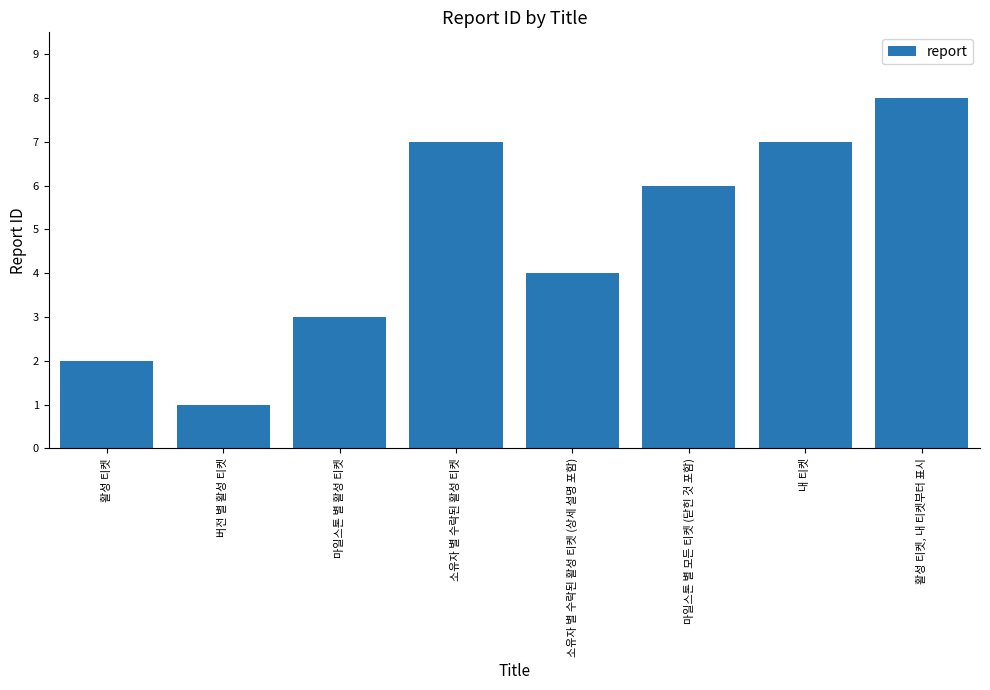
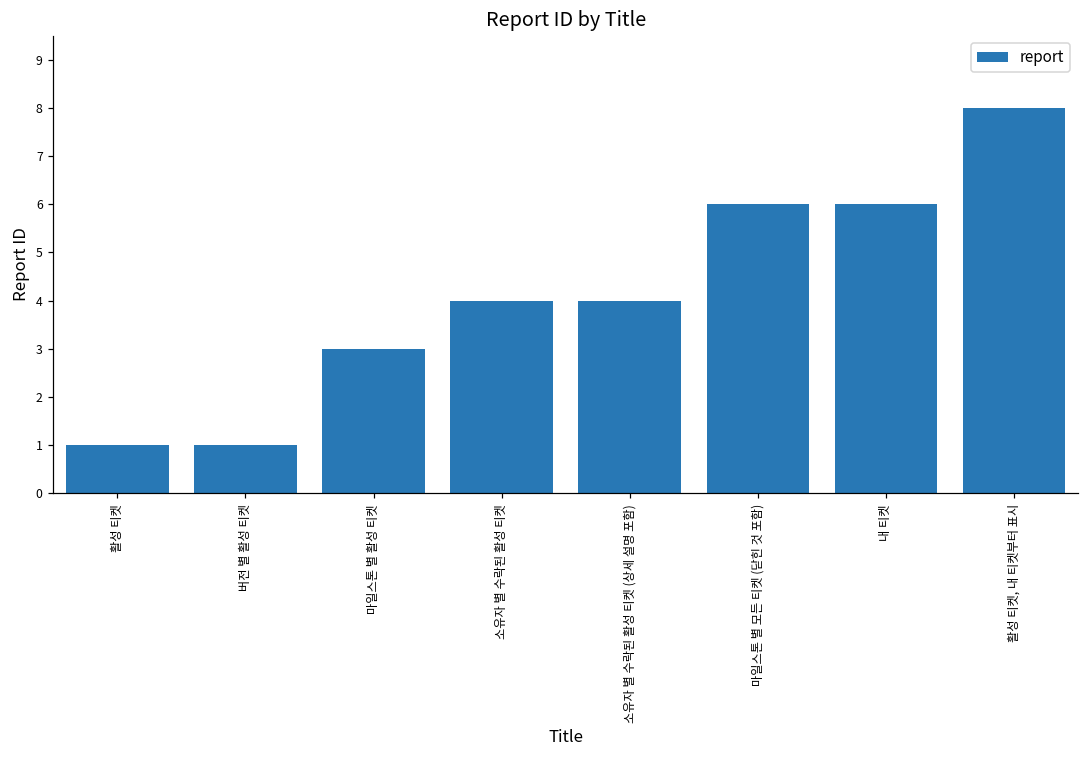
  {
-   "활성 티켓": 2,
+   "활성 티켓": 1,
    "버전 별 활성 티켓": 1,
    "마일스톤 별 활성 티켓": 3,
-   "소유자 별 수락된 활성 티켓": 7,
+   "소유자 별 수락된 활성 티켓": 4,
    "소유자 별 수락된 활성 티켓 (상세 설명 포함)": 4,
    "마일스톤 별 모든 티켓 (닫힌 것 포함)": 6,
-   "내 티켓": 7,
+   "내 티켓": 6,
    "활성 티켓, 내 티켓부터 표시": 8
  }
